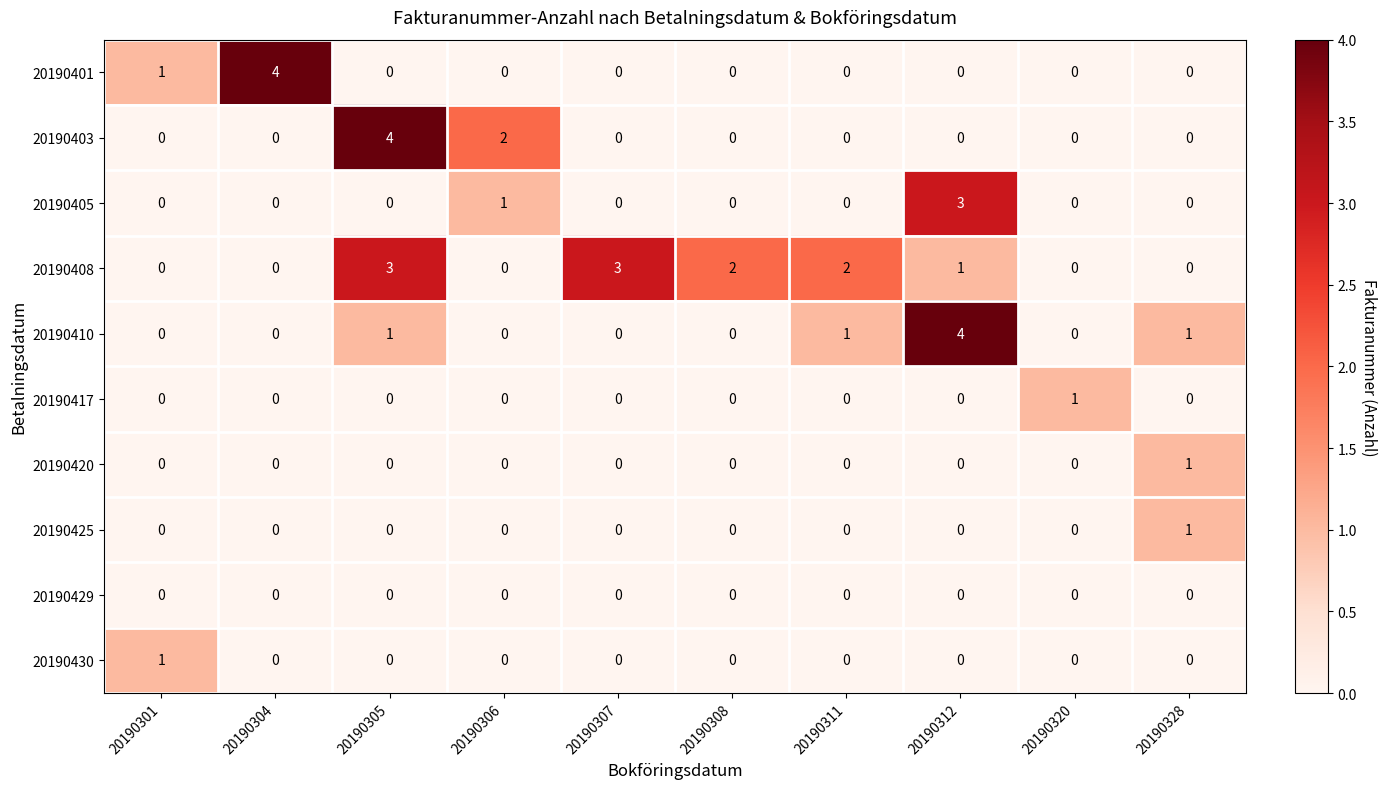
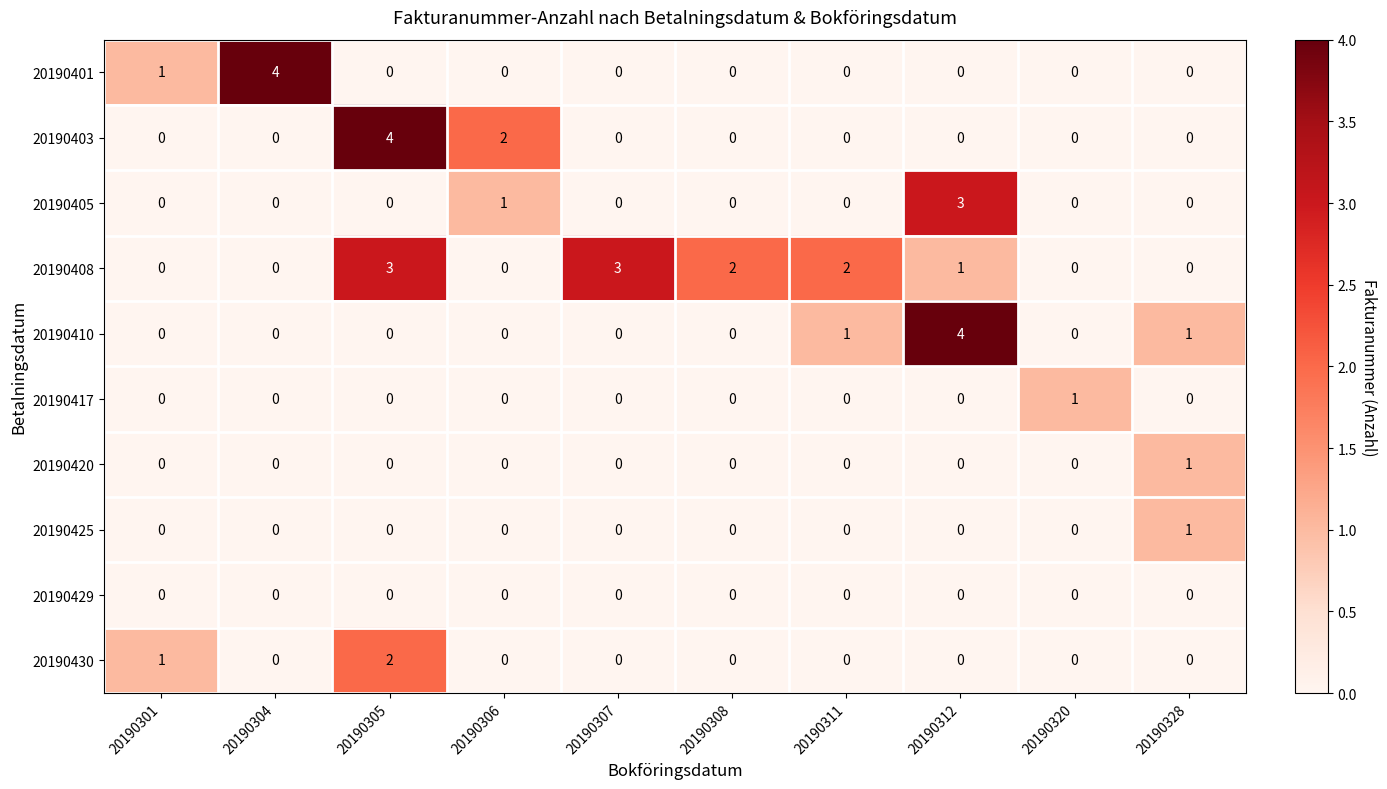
  {
    "20190401": {
      "20190301": 1,
      "20190304": 4,
      "20190305": 0,
      "20190306": 0,
      "20190307": 0,
      "20190308": 0,
      "20190311": 0,
      "20190312": 0,
      "20190320": 0,
      "20190328": 0
    },
    "20190403": {
      "20190301": 0,
      "20190304": 0,
      "20190305": 4,
      "20190306": 2,
      "20190307": 0,
      "20190308": 0,
      "20190311": 0,
      "20190312": 0,
      "20190320": 0,
      "20190328": 0
    },
    "20190405": {
      "20190301": 0,
      "20190304": 0,
      "20190305": 0,
      "20190306": 1,
      "20190307": 0,
      "20190308": 0,
      "20190311": 0,
      "20190312": 3,
      "20190320": 0,
      "20190328": 0
    },
    "20190408": {
      "20190301": 0,
      "20190304": 0,
      "20190305": 3,
      "20190306": 0,
      "20190307": 3,
      "20190308": 2,
      "20190311": 2,
      "20190312": 1,
      "20190320": 0,
      "20190328": 0
    },
    "20190410": {
      "20190301": 0,
      "20190304": 0,
-     "20190305": 1,
+     "20190305": 0,
      "20190306": 0,
      "20190307": 0,
      "20190308": 0,
      "20190311": 1,
      "20190312": 4,
      "20190320": 0,
      "20190328": 1
    },
    "20190417": {
      "20190301": 0,
      "20190304": 0,
      "20190305": 0,
      "20190306": 0,
      "20190307": 0,
      "20190308": 0,
      "20190311": 0,
      "20190312": 0,
      "20190320": 1,
      "20190328": 0
    },
    "20190420": {
      "20190301": 0,
      "20190304": 0,
      "20190305": 0,
      "20190306": 0,
      "20190307": 0,
      "20190308": 0,
      "20190311": 0,
      "20190312": 0,
      "20190320": 0,
      "20190328": 1
    },
    "20190425": {
      "20190301": 0,
      "20190304": 0,
      "20190305": 0,
      "20190306": 0,
      "20190307": 0,
      "20190308": 0,
      "20190311": 0,
      "20190312": 0,
      "20190320": 0,
      "20190328": 1
    },
    "20190429": {
      "20190301": 0,
      "20190304": 0,
      "20190305": 0,
      "20190306": 0,
      "20190307": 0,
      "20190308": 0,
      "20190311": 0,
      "20190312": 0,
      "20190320": 0,
      "20190328": 0
    },
    "20190430": {
      "20190301": 1,
      "20190304": 0,
-     "20190305": 0,
+     "20190305": 2,
      "20190306": 0,
      "20190307": 0,
      "20190308": 0,
      "20190311": 0,
      "20190312": 0,
      "20190320": 0,
      "20190328": 0
    }
  }
